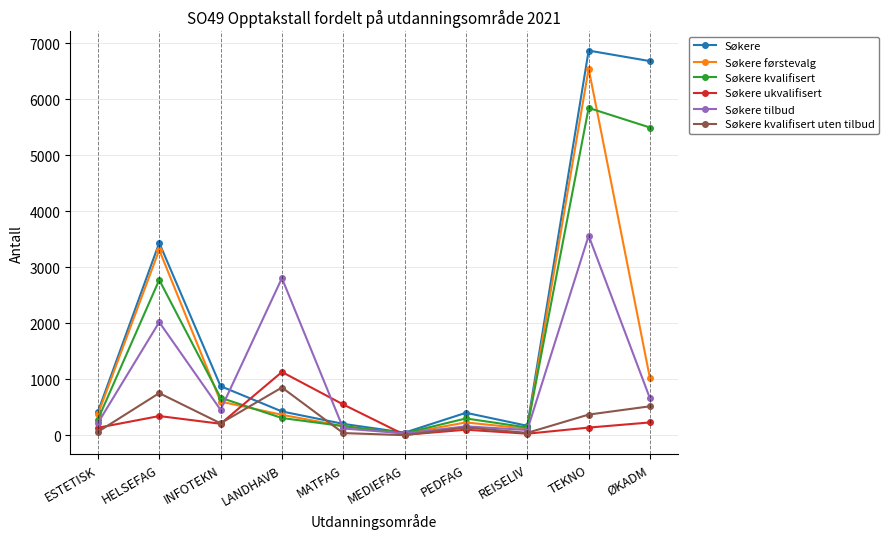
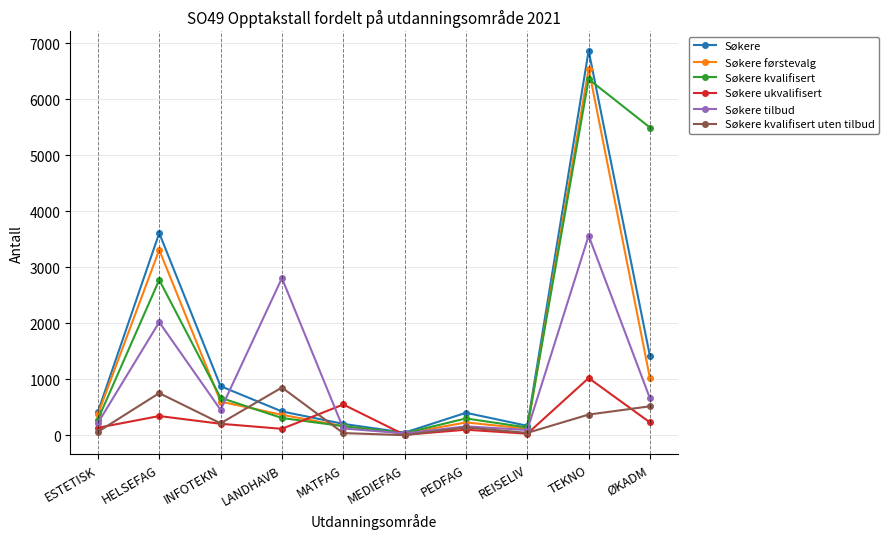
  {
    "Søkere": {
-     "HELSEFAG": 3400,
+     "HELSEFAG": 3600,
      "INFOTEKN": 900,
      "LANDHAVB": 400,
      "PEDFAG": 400,
      "TEKNO": 6900,
-     "ØKADM": 6700
+     "ØKADM": 1400
    },
    "Søkere førstevalg": {
      "HELSEFAG": 3300,
      "INFOTEKN": 600,
      "LANDHAVB": 400,
      "PEDFAG": 200,
      "TEKNO": 6500,
      "ØKADM": 1000
    },
    "Søkere kvalifisert": {
      "ESTETISK": 300,
      "HELSEFAG": 2800,
      "INFOTEKN": 700,
      "LANDHAVB": 300,
      "PEDFAG": 300,
-     "TEKNO": 5800,
+     "TEKNO": 6400,
      "ØKADM": 5500
    },
    "Søkere ukvalifisert": {
      "ESTETISK": 100,
      "HELSEFAG": 300,
-     "LANDHAVB": 1100,
+     "LANDHAVB": 100,
      "MATFAG": 600,
-     "TEKNO": 100,
+     "TEKNO": 1000,
      "ØKADM": 200
    },
    "Søkere tilbud": {
      "ESTETISK": 200,
      "HELSEFAG": 2000,
      "INFOTEKN": 500,
      "LANDHAVB": 2800,
      "TEKNO": 3600,
      "ØKADM": 700
    },
    "Søkere kvalifisert uten tilbud": {
      "ESTETISK": 100,
      "HELSEFAG": 800,
      "LANDHAVB": 900,
      "MATFAG": 0,
      "TEKNO": 400,
      "ØKADM": 500
    }
  }
